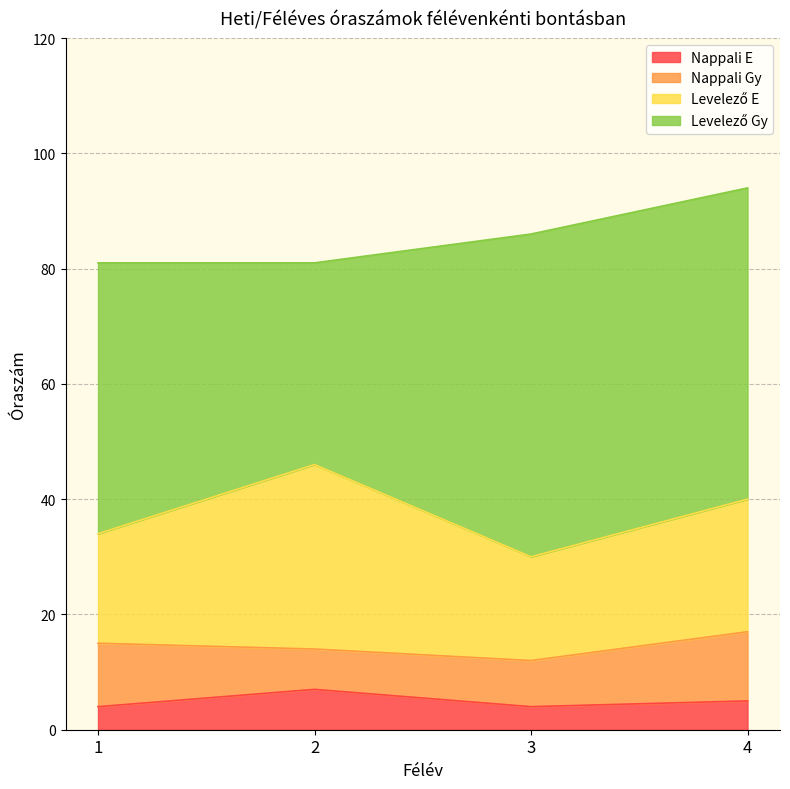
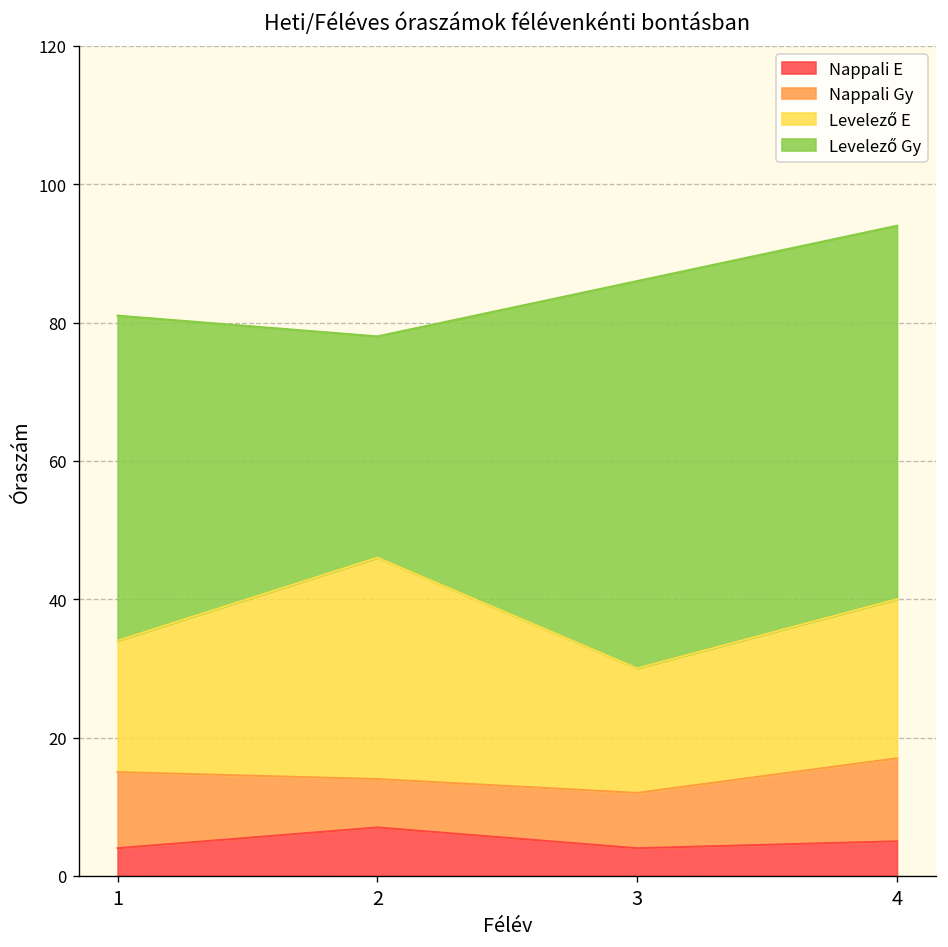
  {
    "Nappali E": {
      "1": 4,
      "2": 7,
      "3": 4,
      "4": 5
    },
    "Nappali Gy": {
      "1": 11,
      "2": 7,
      "3": 8,
      "4": 12
    },
    "Levelező E": {
      "1": 19,
      "2": 32,
      "3": 18,
      "4": 23
    },
    "Levelező Gy": {
      "1": 47,
-     "2": 35,
+     "2": 32,
      "3": 56,
      "4": 54
    }
  }
